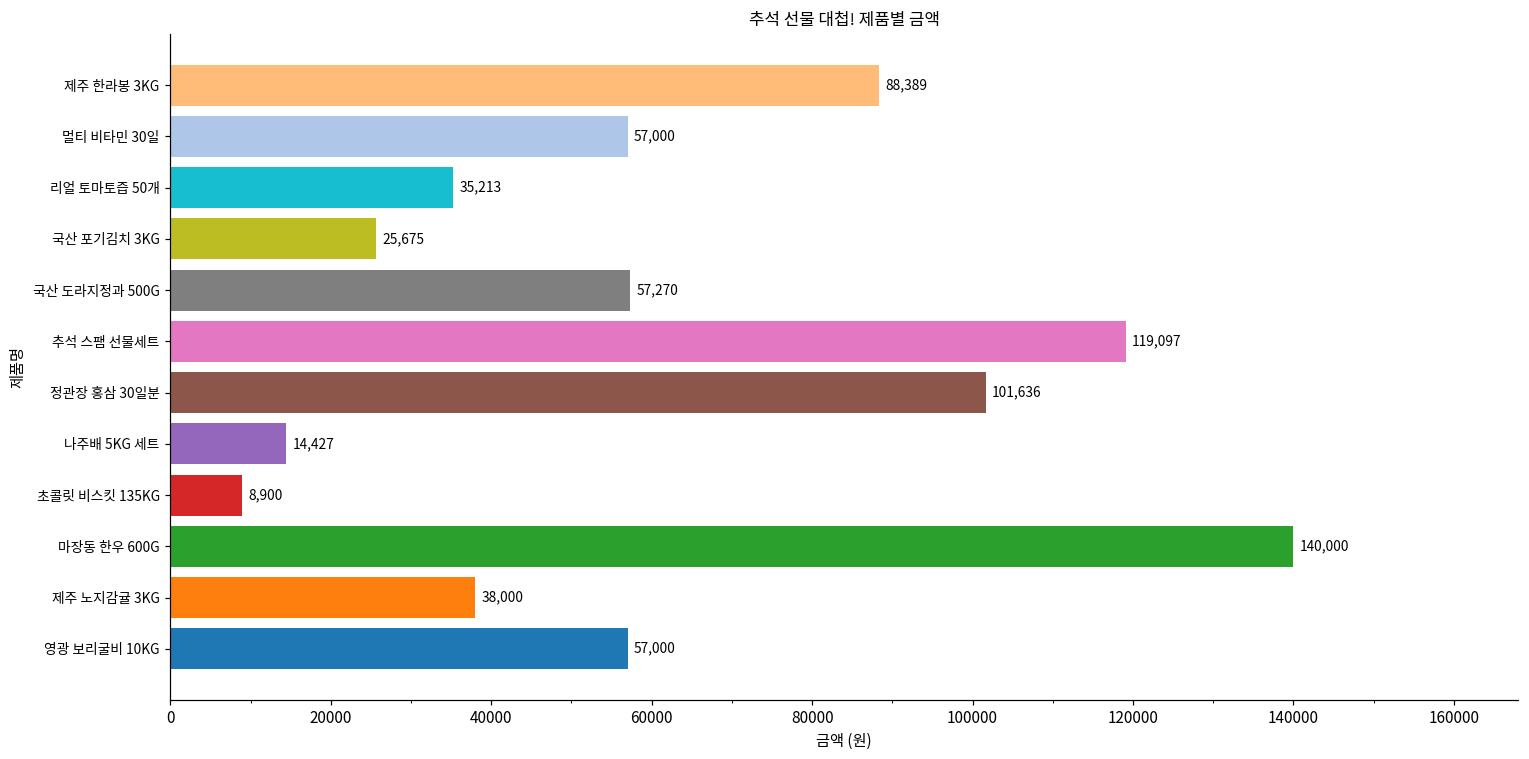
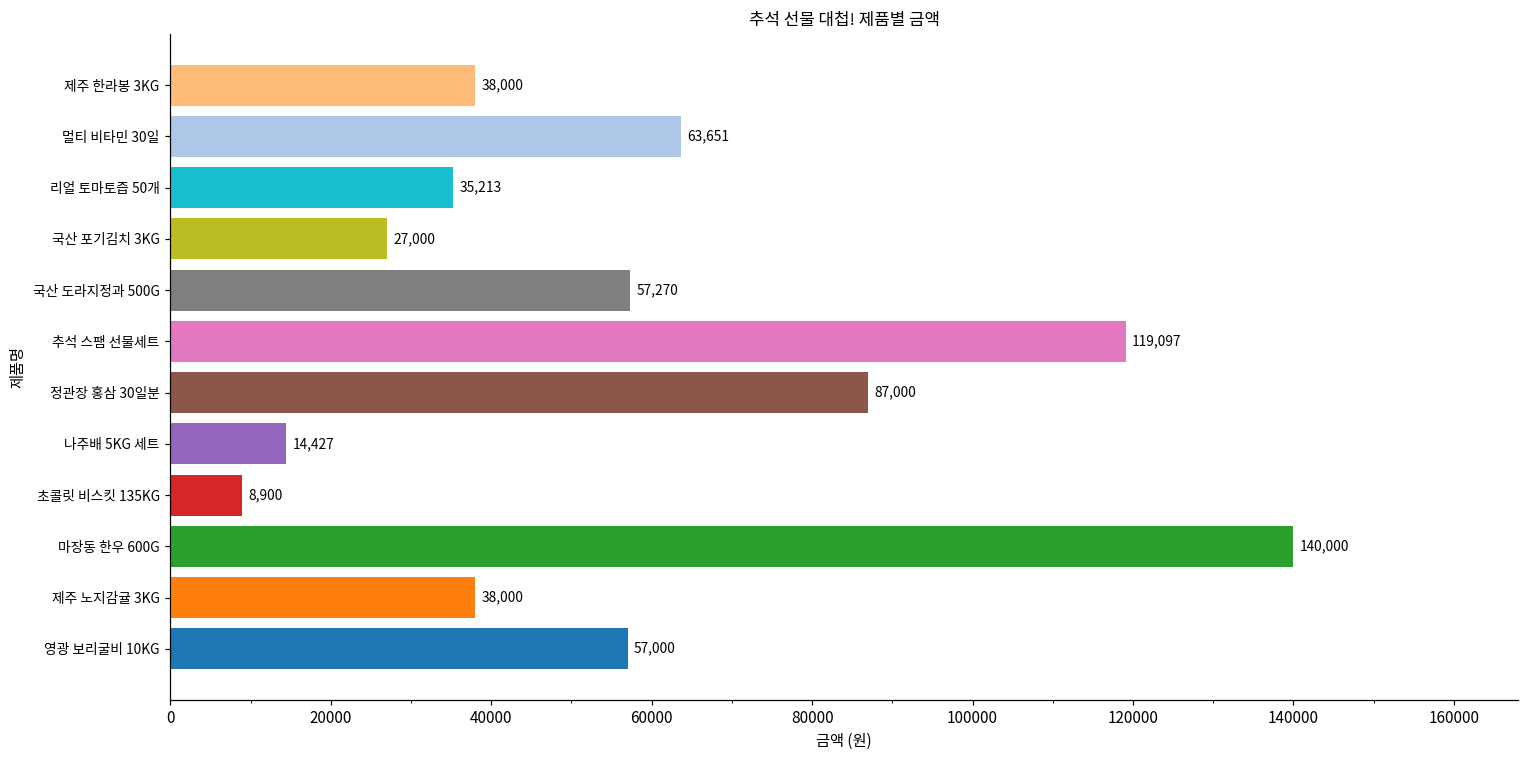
  {
-   "제주 한라봉 3KG": "88,389",
-   "멀티 비타민 30일": "57,000",
+   "제주 한라봉 3KG": "38,000",
+   "멀티 비타민 30일": "63,651",
    "리얼 토마토즙 50개": "35,213",
-   "국산 포기김치 3KG": "25,675",
+   "국산 포기김치 3KG": "27,000",
    "국산 도라지정과 500G": "57,270",
    "추석 스팸 선물세트": "119,097",
-   "정관장 홍삼 30일분": "101,636",
+   "정관장 홍삼 30일분": "87,000",
    "나주배 5KG 세트": "14,427",
    "초콜릿 비스킷 135KG": "8,900",
    "마장동 한우 600G": "140,000",
    "제주 노지감귤 3KG": "38,000",
    "영광 보리굴비 10KG": "57,000"
  }
